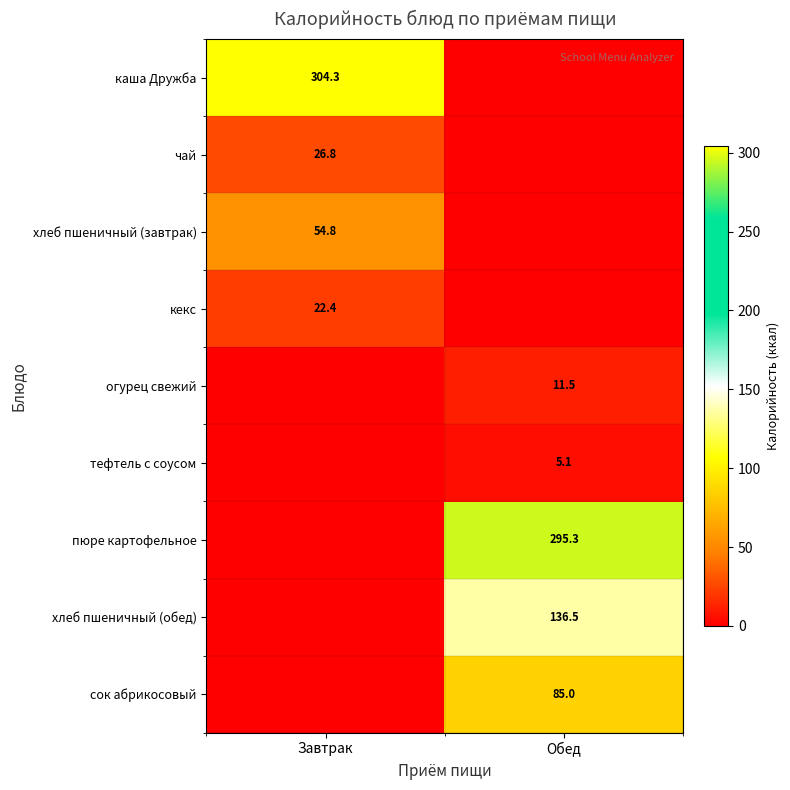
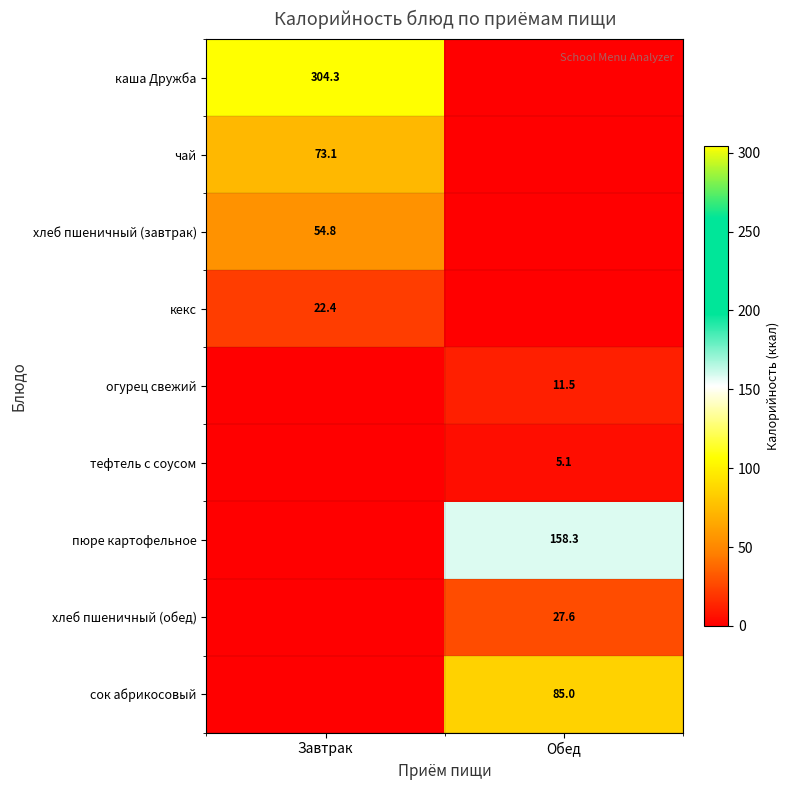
  {
    "каша Дружба": {
      "Завтрак": 304.3
    },
    "чай": {
-     "Завтрак": 26.8
+     "Завтрак": 73.1
    },
    "хлеб пшеничный (завтрак)": {
      "Завтрак": 54.8
    },
    "кекс": {
      "Завтрак": 22.4
    },
    "огурец свежий": {
      "Обед": 11.5
    },
    "тефтель с соусом": {
      "Обед": 5.1
    },
    "пюре картофельное": {
-     "Обед": 295.3
+     "Обед": 158.3
    },
    "хлеб пшеничный (обед)": {
-     "Обед": 136.5
+     "Обед": 27.6
    },
    "сок абрикосовый": {
      "Обед": 85.0
    }
  }
